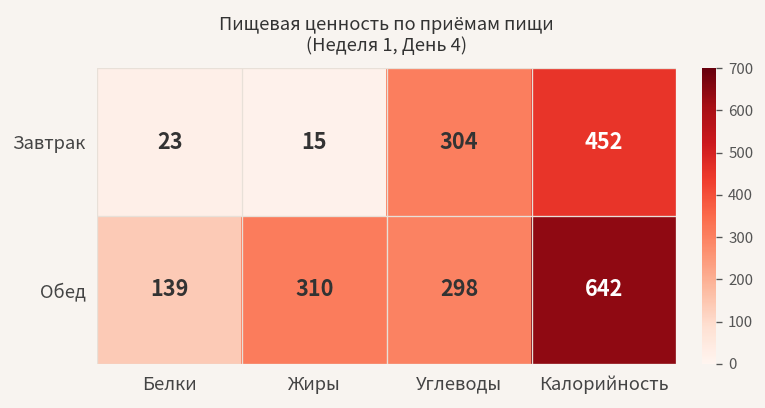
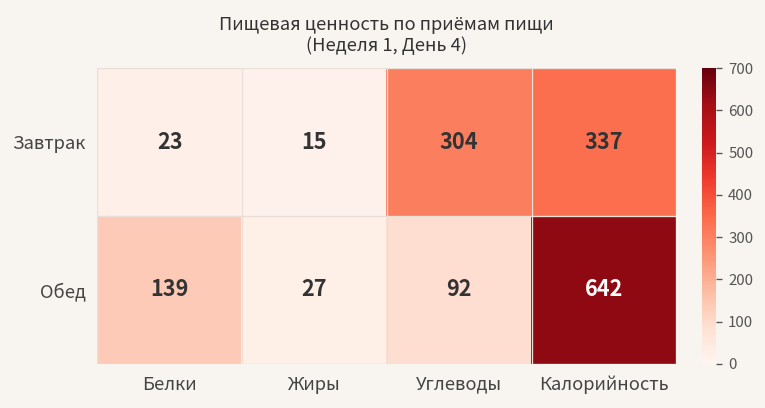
  {
    "Завтрак": {
      "Белки": 23,
      "Жиры": 15,
      "Углеводы": 304,
-     "Калорийность": 452
+     "Калорийность": 337
    },
    "Обед": {
      "Белки": 139,
-     "Жиры": 310,
-     "Углеводы": 298,
+     "Жиры": 27,
+     "Углеводы": 92,
      "Калорийность": 642
    }
  }
